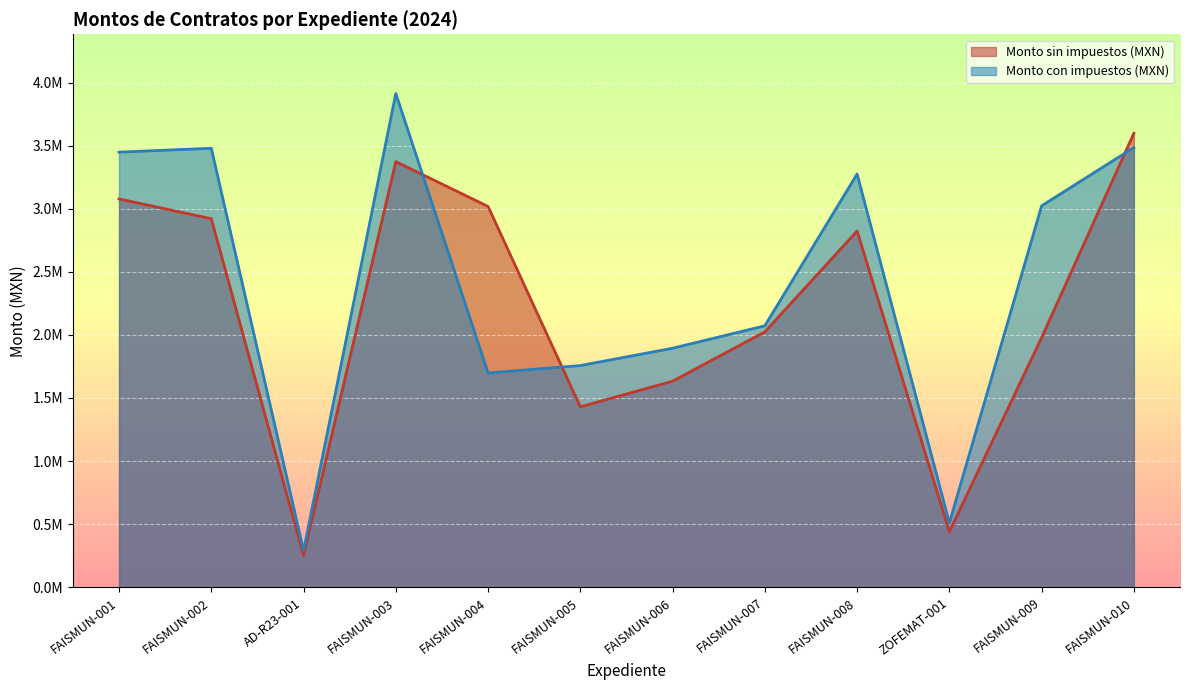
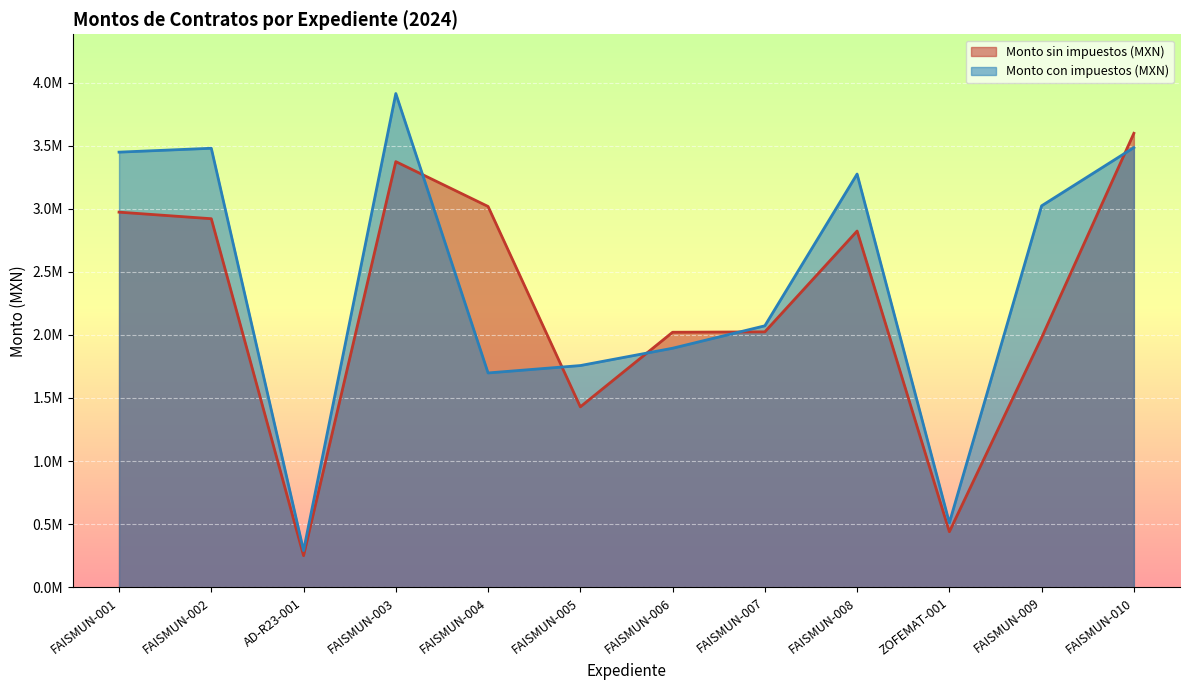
  {
    "Monto sin impuestos (MXN)": {
-     "FAISMUN-001": 3080000,
+     "FAISMUN-001": 2970000,
      "FAISMUN-002": 2920000,
      "AD-R23-001": 250000,
      "FAISMUN-003": 3370000,
      "FAISMUN-004": 3020000,
      "FAISMUN-005": 1430000,
-     "FAISMUN-006": 1630000,
+     "FAISMUN-006": 2020000,
      "FAISMUN-007": 2020000,
      "FAISMUN-008": 2820000,
      "ZOFEMAT-001": 440000,
      "FAISMUN-009": 1980000,
      "FAISMUN-010": 3600000
    },
    "Monto con impuestos (MXN)": {
      "FAISMUN-001": 3450000,
      "FAISMUN-002": 3480000,
      "AD-R23-001": 290000,
      "FAISMUN-003": 3910000,
      "FAISMUN-004": 1700000,
      "FAISMUN-005": 1760000,
      "FAISMUN-006": 1890000,
      "FAISMUN-007": 2070000,
      "FAISMUN-008": 3280000,
      "ZOFEMAT-001": 510000,
      "FAISMUN-009": 3020000,
      "FAISMUN-010": 3490000
    }
  }
